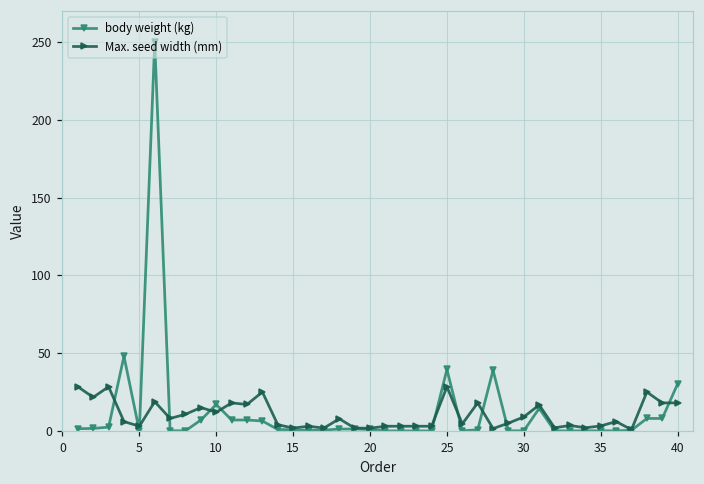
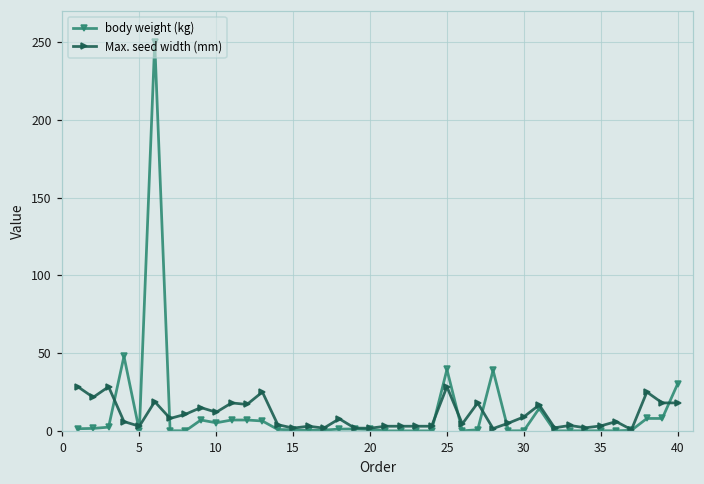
  {
    "body weight (kg)": {
      "5": 0,
-     "10": 17,
+     "10": 5,
      "25": 40,
      "30": 0,
      "35": 0,
      "40": 30
    },
    "Max. seed width (mm)": {
      "5": 3,
      "10": 12,
      "25": 28,
      "30": 9,
      "35": 3,
      "40": 18
    }
  }
